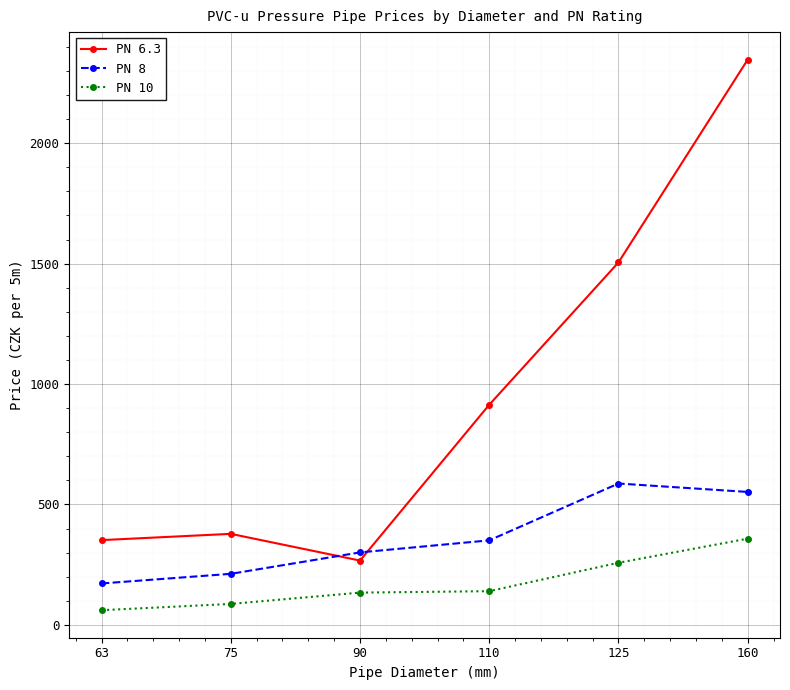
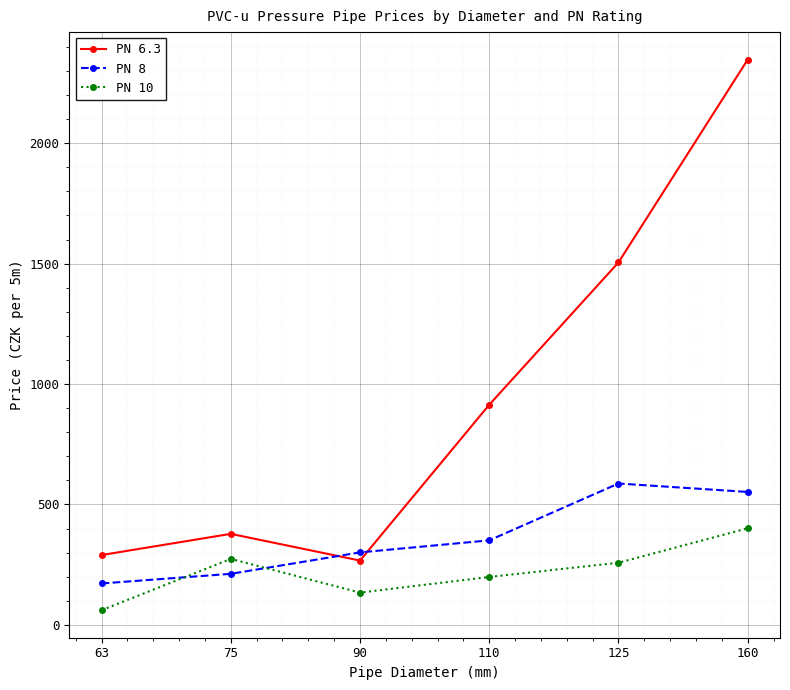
  {
    "PN 6.3": {
-     "63": 350,
+     "63": 290,
      "75": 380,
      "90": 270,
      "110": 910,
      "125": 1510,
      "160": 2350
    },
    "PN 8": {
      "63": 170,
      "75": 210,
      "90": 300,
      "110": 350,
      "125": 590,
      "160": 550
    },
    "PN 10": {
      "63": 60,
-     "75": 90,
+     "75": 270,
      "90": 130,
-     "110": 140,
+     "110": 200,
      "125": 260,
-     "160": 360
+     "160": 400
    }
  }
